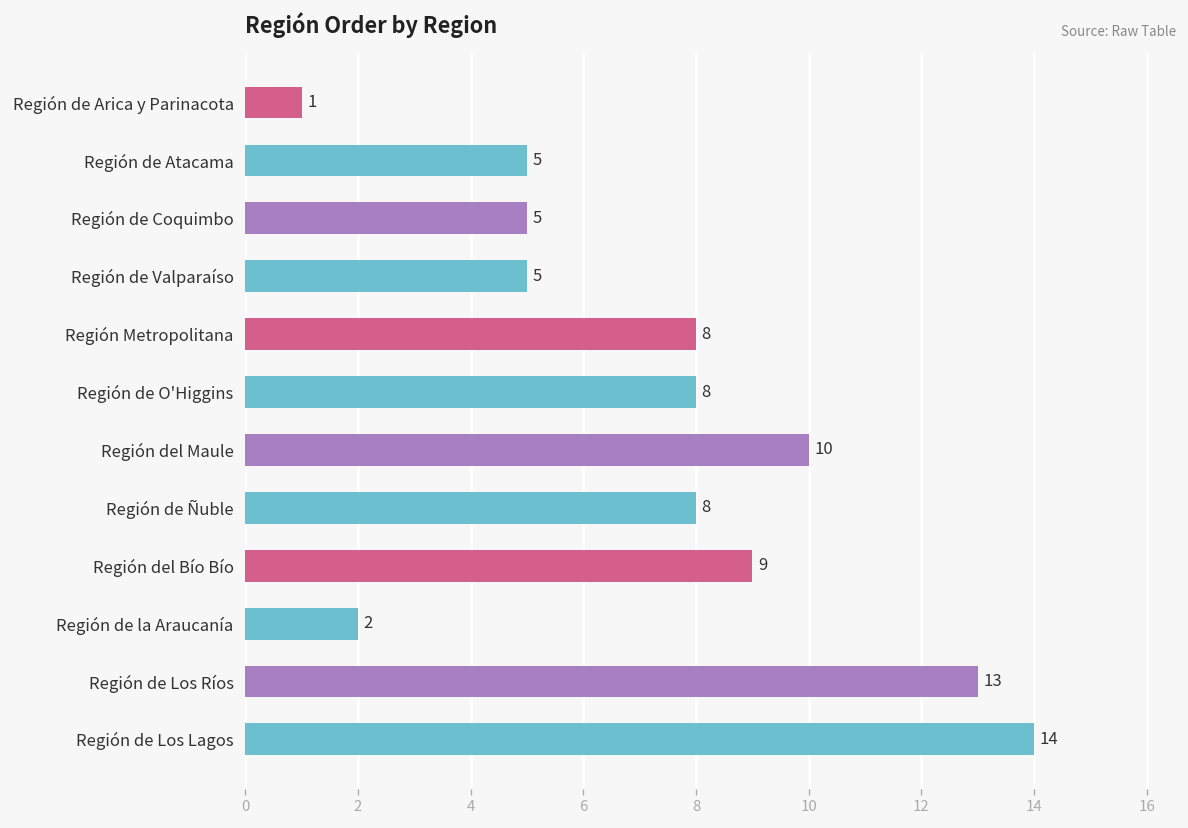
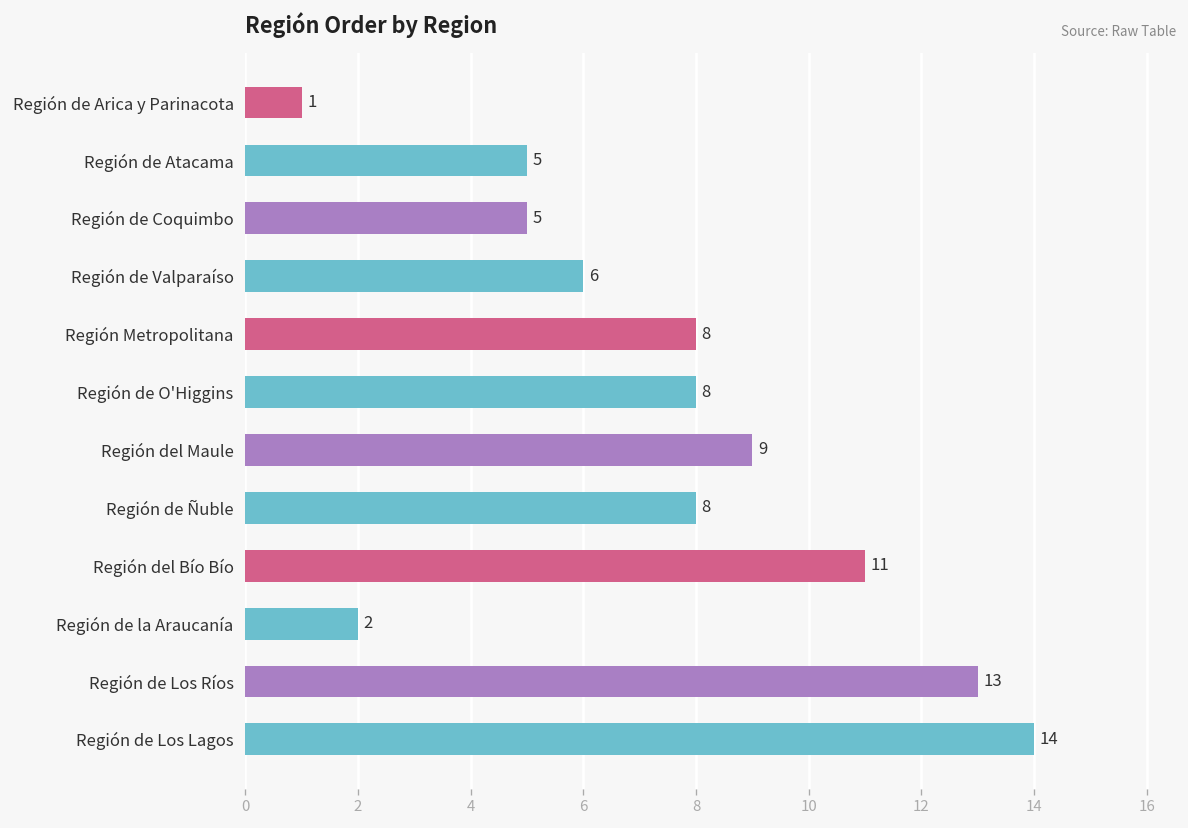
  {
    "Región de Arica y Parinacota": 1,
    "Región de Atacama": 5,
    "Región de Coquimbo": 5,
-   "Región de Valparaíso": 5,
+   "Región de Valparaíso": 6,
    "Región Metropolitana": 8,
    "Región de O'Higgins": 8,
-   "Región del Maule": 10,
+   "Región del Maule": 9,
    "Región de Ñuble": 8,
-   "Región del Bío Bío": 9,
+   "Región del Bío Bío": 11,
    "Región de la Araucanía": 2,
    "Región de Los Ríos": 13,
    "Región de Los Lagos": 14
  }
